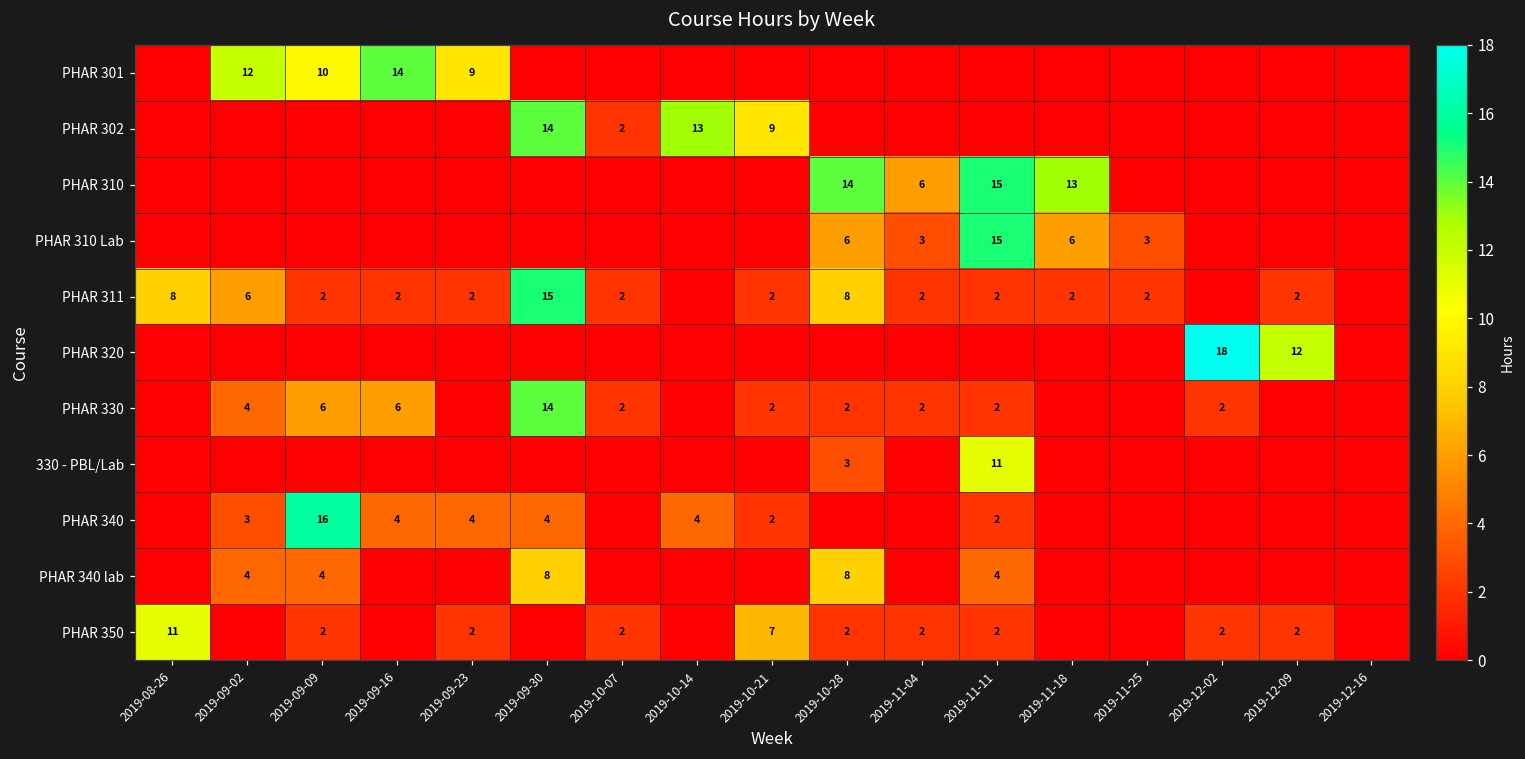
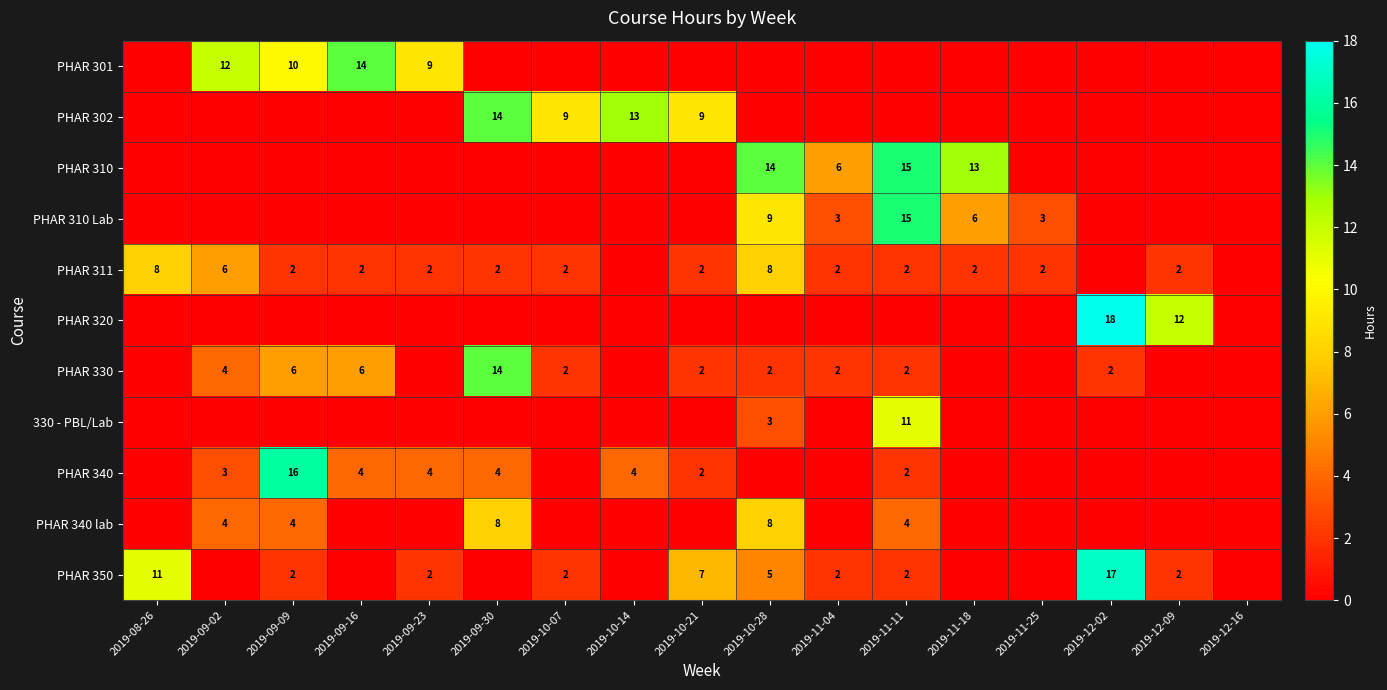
  {
    "PHAR 301": {
      "2019-09-02": 12,
      "2019-09-09": 10,
      "2019-09-16": 14,
      "2019-09-23": 9
    },
    "PHAR 302": {
      "2019-09-30": 14,
-     "2019-10-07": 2,
+     "2019-10-07": 9,
      "2019-10-14": 13,
      "2019-10-21": 9
    },
    "PHAR 310": {
      "2019-10-28": 14,
      "2019-11-04": 6,
      "2019-11-11": 15,
      "2019-11-18": 13
    },
    "PHAR 310 Lab": {
-     "2019-10-28": 6,
+     "2019-10-28": 9,
      "2019-11-04": 3,
      "2019-11-11": 15,
      "2019-11-18": 6,
      "2019-11-25": 3
    },
    "PHAR 311": {
      "2019-08-26": 8,
      "2019-09-02": 6,
      "2019-09-09": 2,
      "2019-09-16": 2,
      "2019-09-23": 2,
-     "2019-09-30": 15,
+     "2019-09-30": 2,
      "2019-10-07": 2,
      "2019-10-21": 2,
      "2019-10-28": 8,
      "2019-11-04": 2,
      "2019-11-11": 2,
      "2019-11-18": 2,
      "2019-11-25": 2,
      "2019-12-09": 2
    },
    "PHAR 320": {
      "2019-12-02": 18,
      "2019-12-09": 12
    },
    "PHAR 330": {
      "2019-09-02": 4,
      "2019-09-09": 6,
      "2019-09-16": 6,
      "2019-09-30": 14,
      "2019-10-07": 2,
      "2019-10-21": 2,
      "2019-10-28": 2,
      "2019-11-04": 2,
      "2019-11-11": 2,
      "2019-12-02": 2
    },
    "330 - PBL/Lab": {
      "2019-10-28": 3,
      "2019-11-11": 11
    },
    "PHAR 340": {
      "2019-09-02": 3,
      "2019-09-09": 16,
      "2019-09-16": 4,
      "2019-09-23": 4,
      "2019-09-30": 4,
      "2019-10-14": 4,
      "2019-10-21": 2,
      "2019-11-11": 2
    },
    "PHAR 340 lab": {
      "2019-09-02": 4,
      "2019-09-09": 4,
      "2019-09-30": 8,
      "2019-10-28": 8,
      "2019-11-11": 4
    },
    "PHAR 350": {
      "2019-08-26": 11,
      "2019-09-09": 2,
      "2019-09-23": 2,
      "2019-10-07": 2,
      "2019-10-21": 7,
-     "2019-10-28": 2,
+     "2019-10-28": 5,
      "2019-11-04": 2,
      "2019-11-11": 2,
-     "2019-12-02": 2,
+     "2019-12-02": 17,
      "2019-12-09": 2
    }
  }
